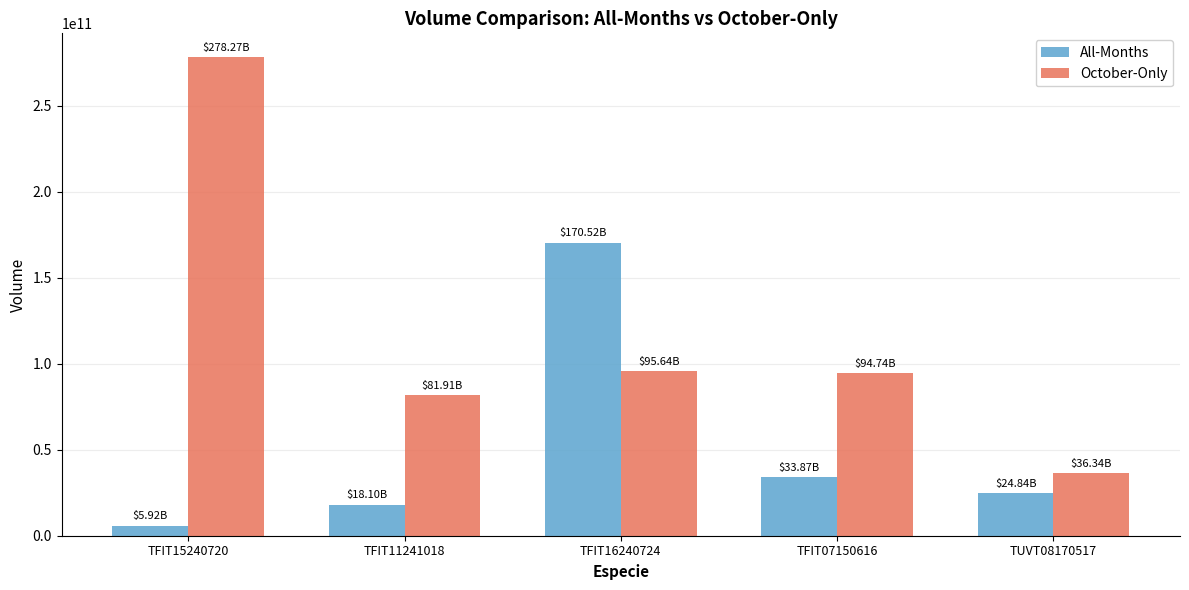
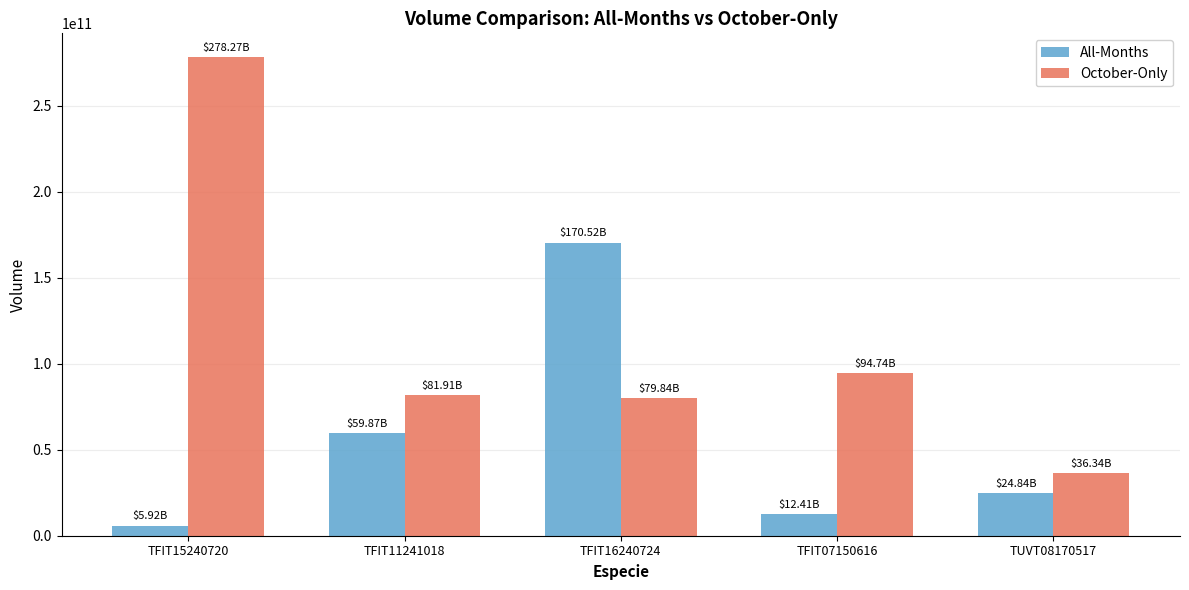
  {
    "All-Months": {
      "TFIT15240720": "$5.92B",
-     "TFIT11241018": "$18.10B",
+     "TFIT11241018": "$59.87B",
      "TFIT16240724": "$170.52B",
-     "TFIT07150616": "$33.87B",
+     "TFIT07150616": "$12.41B",
      "TUVT08170517": "$24.84B"
    },
    "October-Only": {
      "TFIT15240720": "$278.27B",
      "TFIT11241018": "$81.91B",
-     "TFIT16240724": "$95.64B",
+     "TFIT16240724": "$79.84B",
      "TFIT07150616": "$94.74B",
      "TUVT08170517": "$36.34B"
    }
  }
